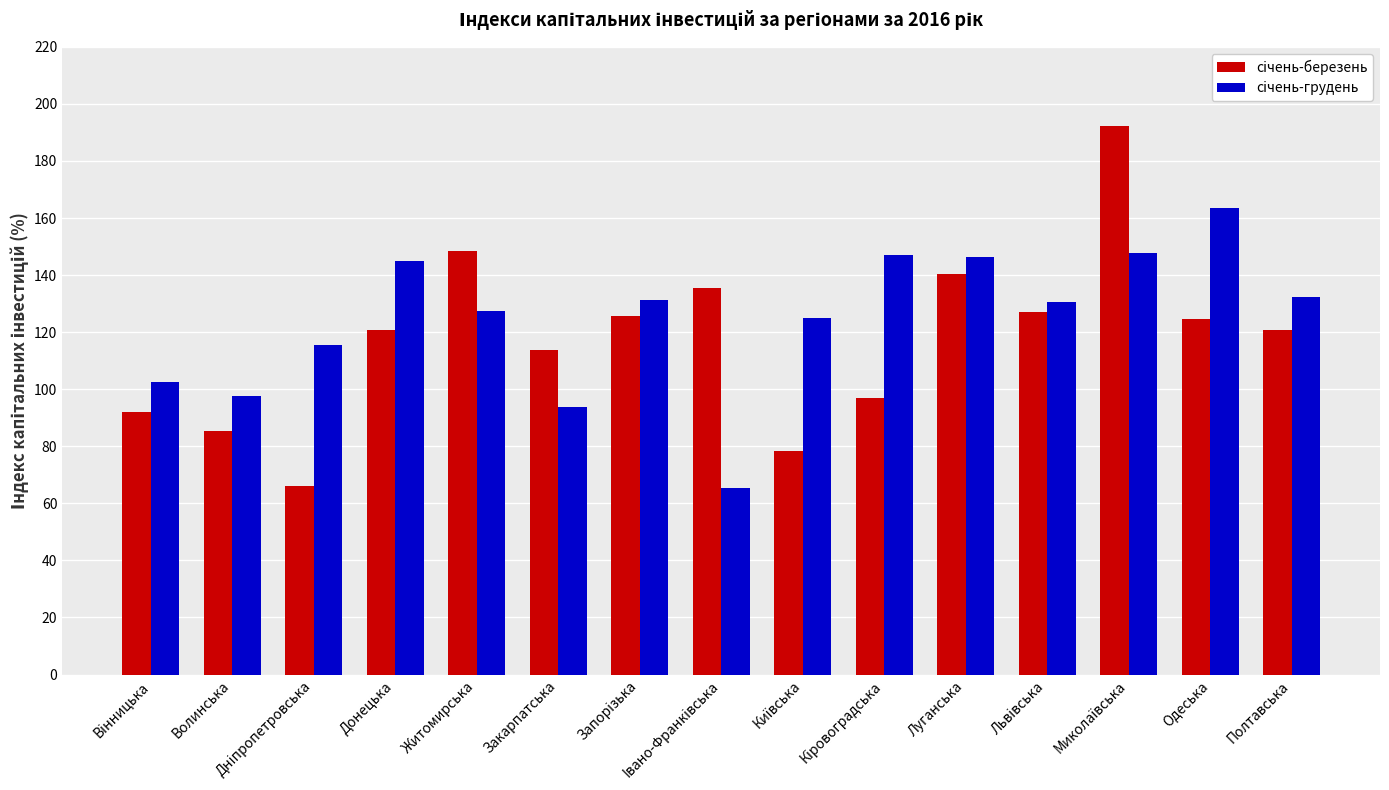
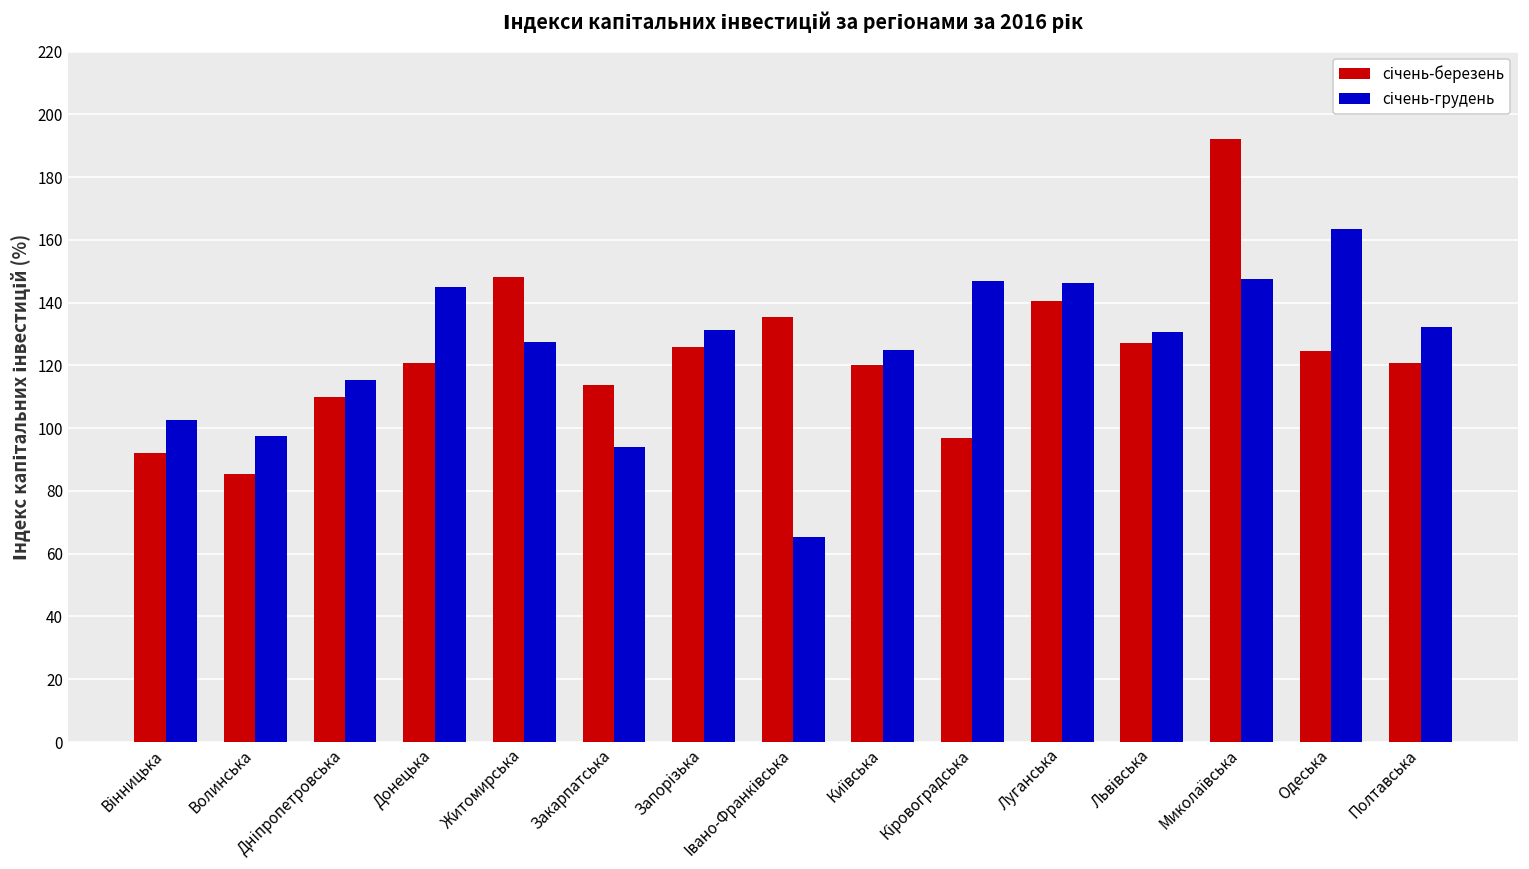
  {
    "січень-березень": {
      "Вінницька": 92,
      "Волинська": 85,
-     "Дніпропетровська": 66,
+     "Дніпропетровська": 110,
      "Донецька": 121,
      "Житомирська": 148,
      "Закарпатська": 114,
      "Запорізька": 126,
      "Iвано-Франківська": 136,
-     "Київська": 78,
+     "Київська": 120,
      "Кіровоградська": 97,
      "Луганська": 141,
      "Львівська": 127,
      "Миколаївська": 192,
      "Одеська": 125,
      "Полтавська": 121
    },
    "січень-грудень": {
      "Вінницька": 103,
      "Волинська": 98,
      "Дніпропетровська": 116,
      "Донецька": 145,
      "Житомирська": 128,
      "Закарпатська": 94,
      "Запорізька": 131,
      "Iвано-Франківська": 65,
      "Київська": 125,
      "Кіровоградська": 147,
      "Луганська": 146,
      "Львівська": 131,
      "Миколаївська": 148,
      "Одеська": 163,
      "Полтавська": 132
    }
  }
